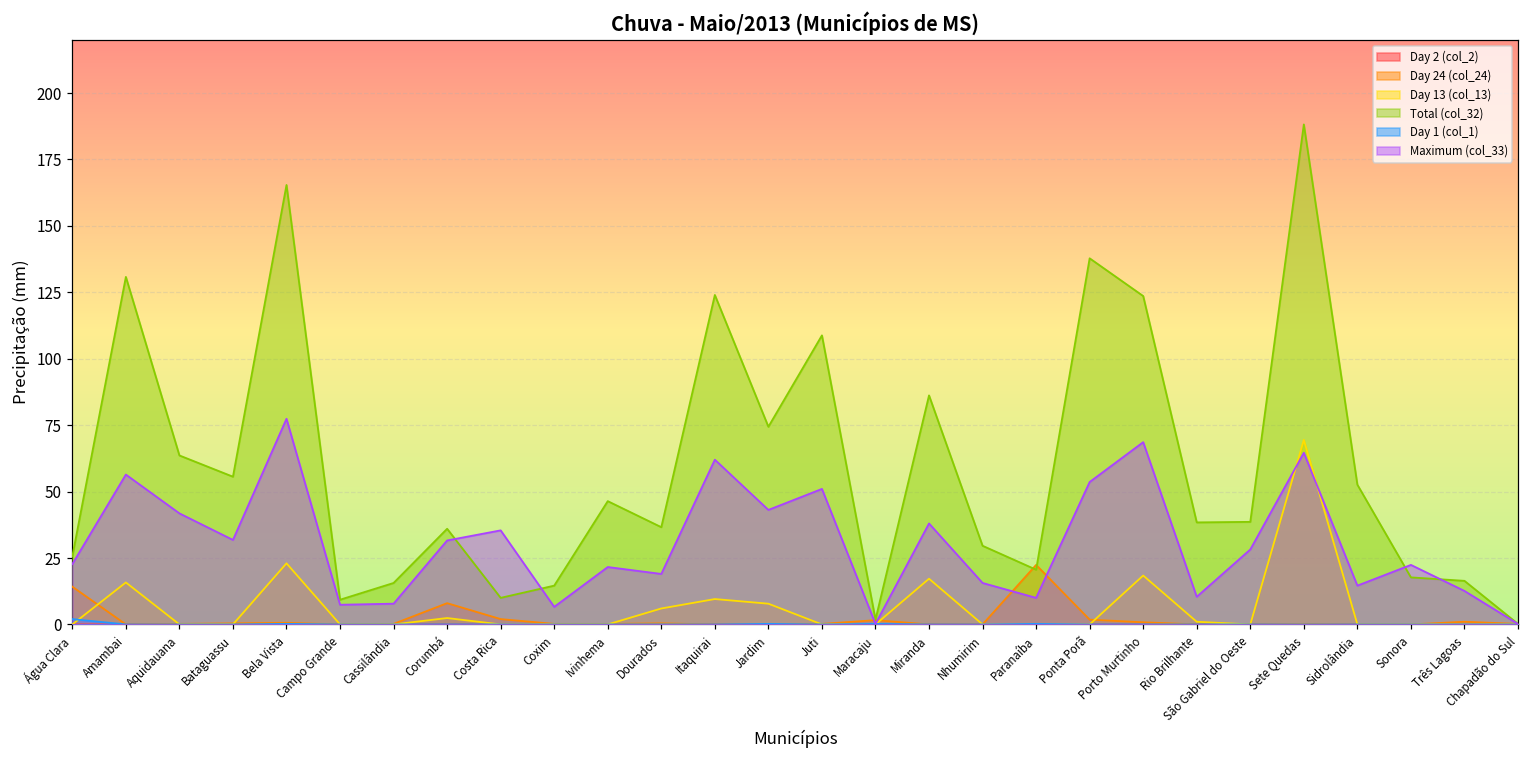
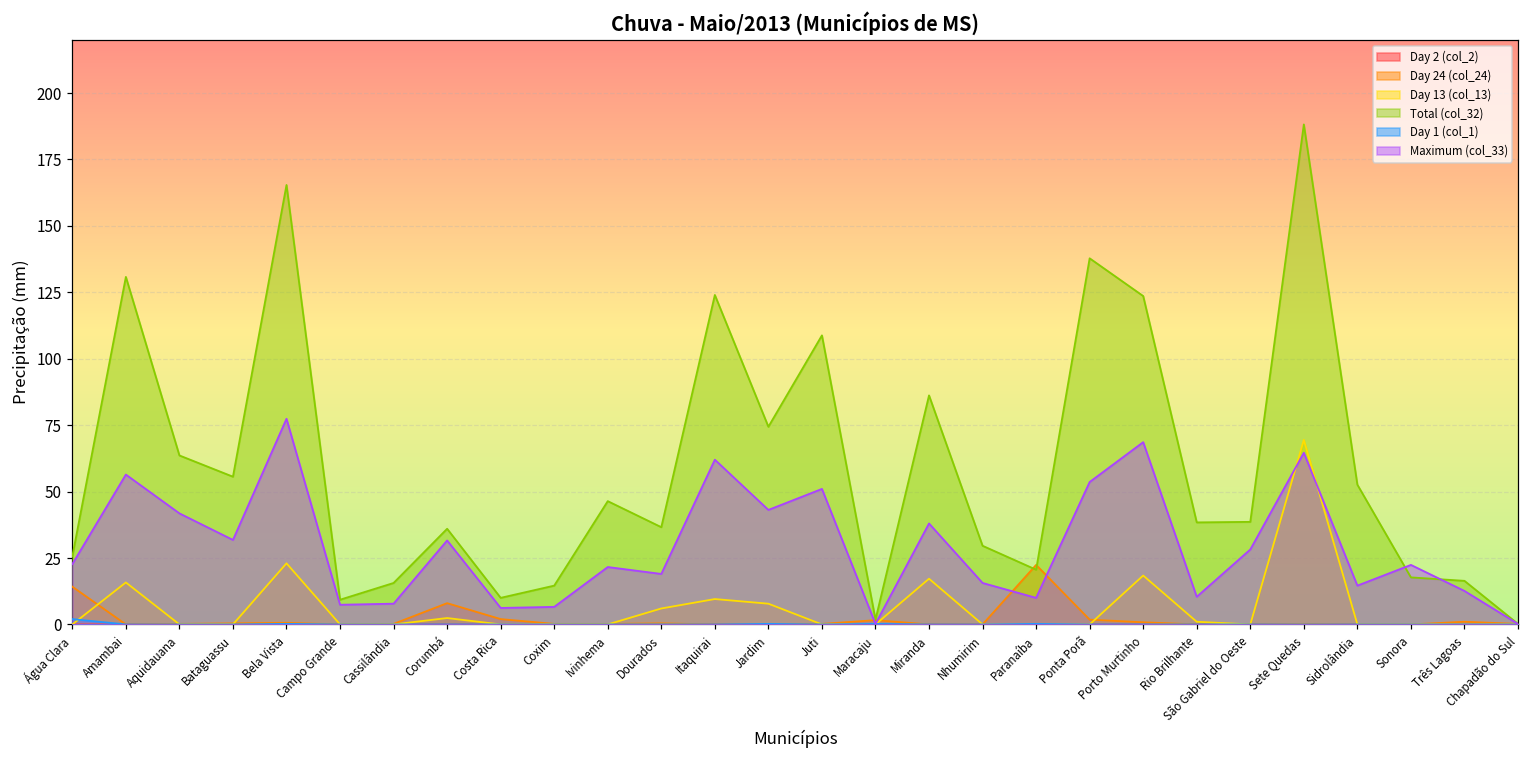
  {
    "Day 24 (col_24)": {
      "Água Clara": 14,
      "Corumbá": 8,
      "Costa Rica": 2,
      "Paranaíba": 22,
      "Ponta Porã": 2
    },
    "Day 13 (col_13)": {
      "Amambai": 16,
      "Bela Vista": 23,
      "Corumbá": 2,
      "Dourados": 6,
      "Itaquirai": 10,
      "Jardim": 8,
      "Miranda": 17,
      "Porto Murtinho": 18,
      "Sete Quedas": 69
    },
    "Total (col_32)": {
      "Água Clara": 26,
      "Amambai": 131,
      "Aquidauana": 64,
      "Bataguassu": 56,
      "Bela Vista": 165,
      "Campo Grande": 9,
      "Cassilândia": 16,
      "Corumbá": 36,
      "Costa Rica": 10,
      "Coxim": 15,
      "Ivinhema": 46,
      "Dourados": 37,
      "Itaquirai": 124,
      "Jardim": 74,
      "Juti": 109,
      "Miranda": 86,
      "Nhumirim": 30,
      "Paranaíba": 21,
      "Ponta Porã": 138,
      "Porto Murtinho": 124,
      "Rio Brilhante": 38,
      "São Gabriel do Oeste": 39,
      "Sete Quedas": 188,
      "Sidrolândia": 53,
      "Sonora": 18,
      "Três Lagoas": 16
    },
    "Day 1 (col_1)": {
      "Água Clara": 2
    },
    "Maximum (col_33)": {
      "Água Clara": 23,
      "Amambai": 56,
      "Aquidauana": 42,
      "Bataguassu": 32,
      "Bela Vista": 77,
      "Campo Grande": 7,
      "Cassilândia": 8,
      "Corumbá": 32,
-     "Costa Rica": 35,
+     "Costa Rica": 6,
      "Coxim": 7,
      "Ivinhema": 22,
      "Dourados": 19,
      "Itaquirai": 62,
      "Jardim": 43,
      "Juti": 51,
      "Miranda": 38,
      "Nhumirim": 16,
      "Paranaíba": 10,
      "Ponta Porã": 54,
      "Porto Murtinho": 69,
      "Rio Brilhante": 10,
      "São Gabriel do Oeste": 28,
      "Sete Quedas": 65,
      "Sidrolândia": 15,
      "Sonora": 22,
      "Três Lagoas": 13
    }
  }
